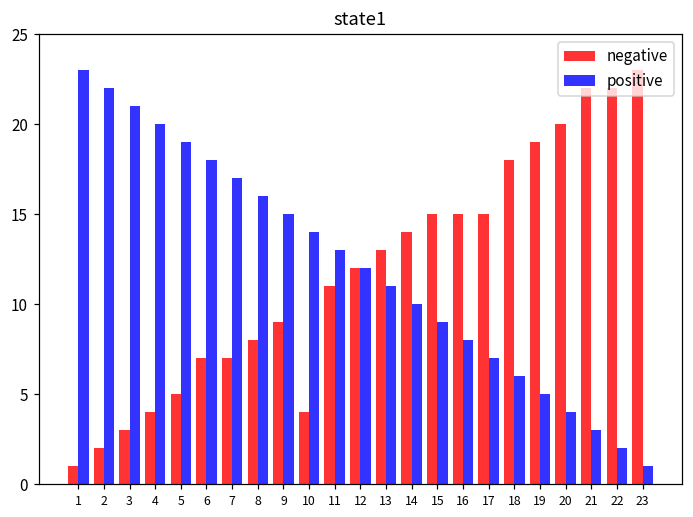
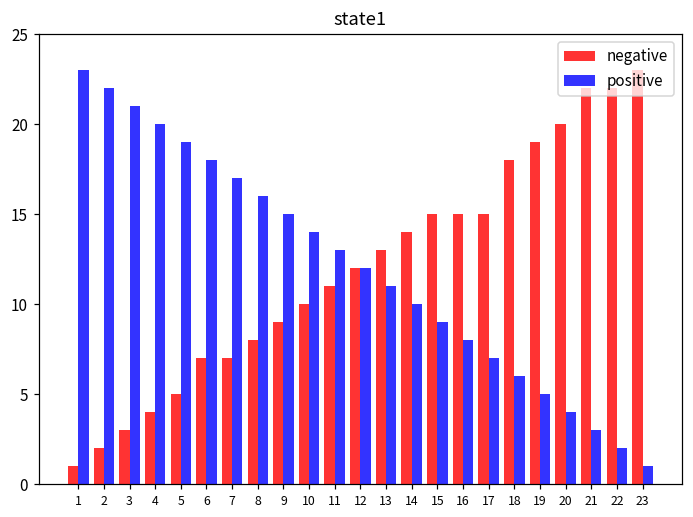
  {
    "negative": {
      "1": 1,
      "2": 2,
      "3": 3,
      "4": 4,
      "5": 5,
      "6": 7,
      "7": 7,
      "8": 8,
      "9": 9,
-     "10": 4,
+     "10": 10,
      "11": 11,
      "12": 12,
      "13": 13,
      "14": 14,
      "15": 15,
      "16": 15,
      "17": 15,
      "18": 18,
      "19": 19,
      "20": 20
    },
    "positive": {
      "1": 23,
      "2": 22,
      "3": 21,
      "4": 20,
      "5": 19,
      "6": 18,
      "7": 17,
      "8": 16,
      "9": 15,
      "10": 14,
      "11": 13,
      "12": 12,
      "13": 11,
      "14": 10,
      "15": 9,
      "16": 8,
      "17": 7,
      "18": 6,
      "19": 5,
      "20": 4,
      "21": 3,
      "22": 2,
      "23": 1
    }
  }
